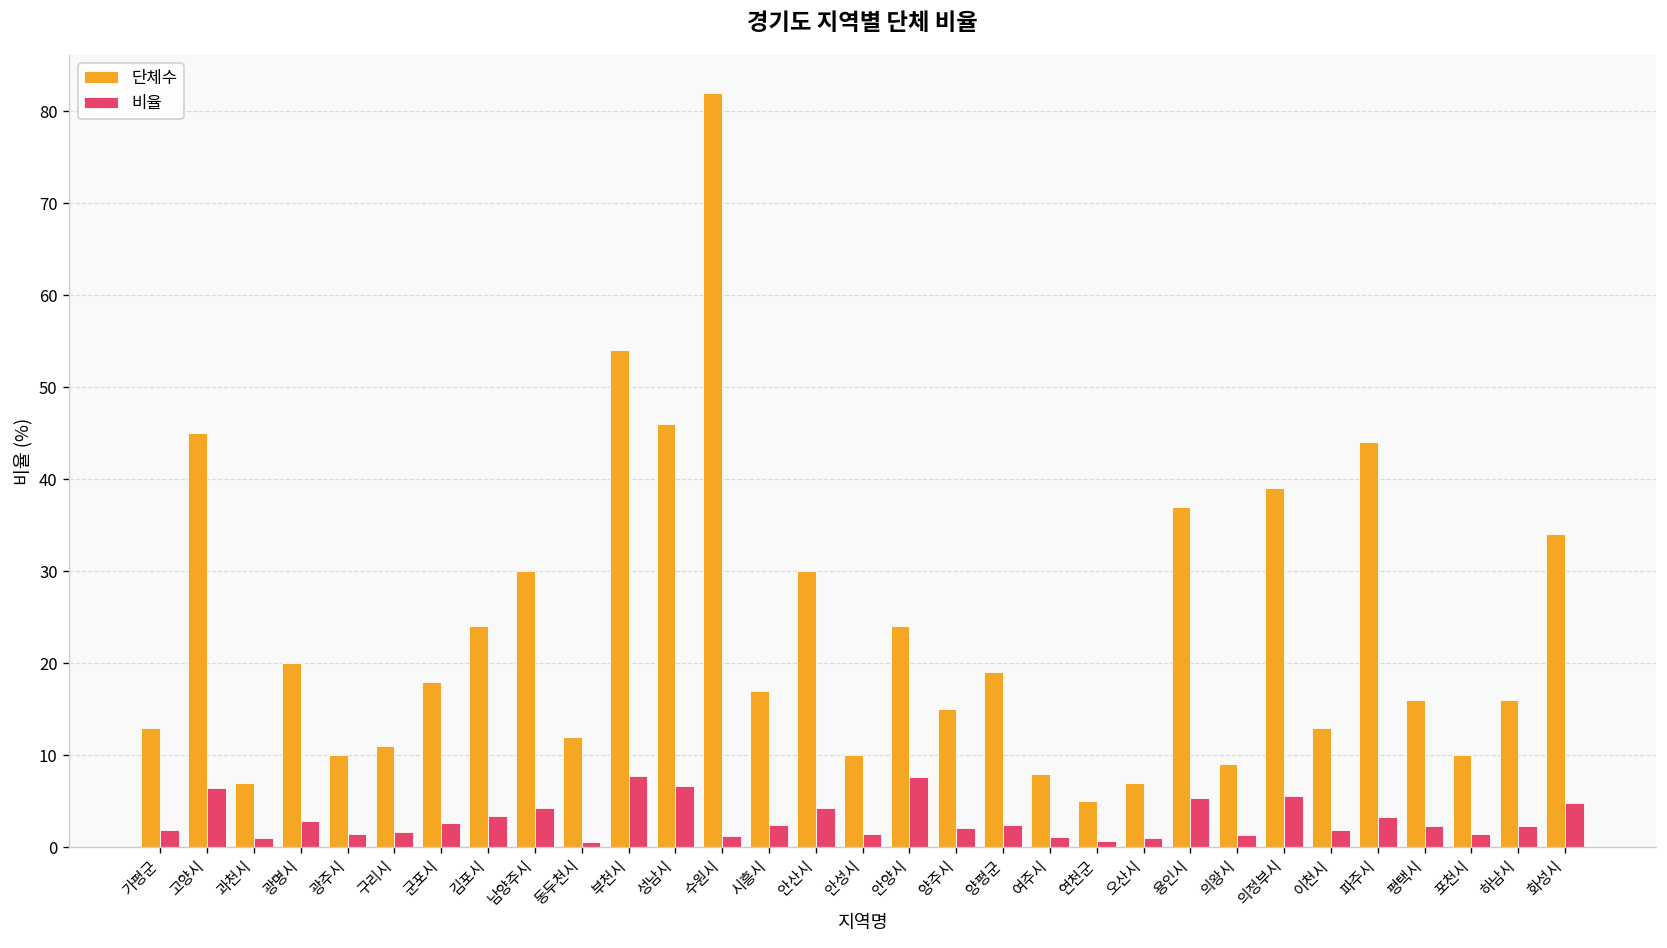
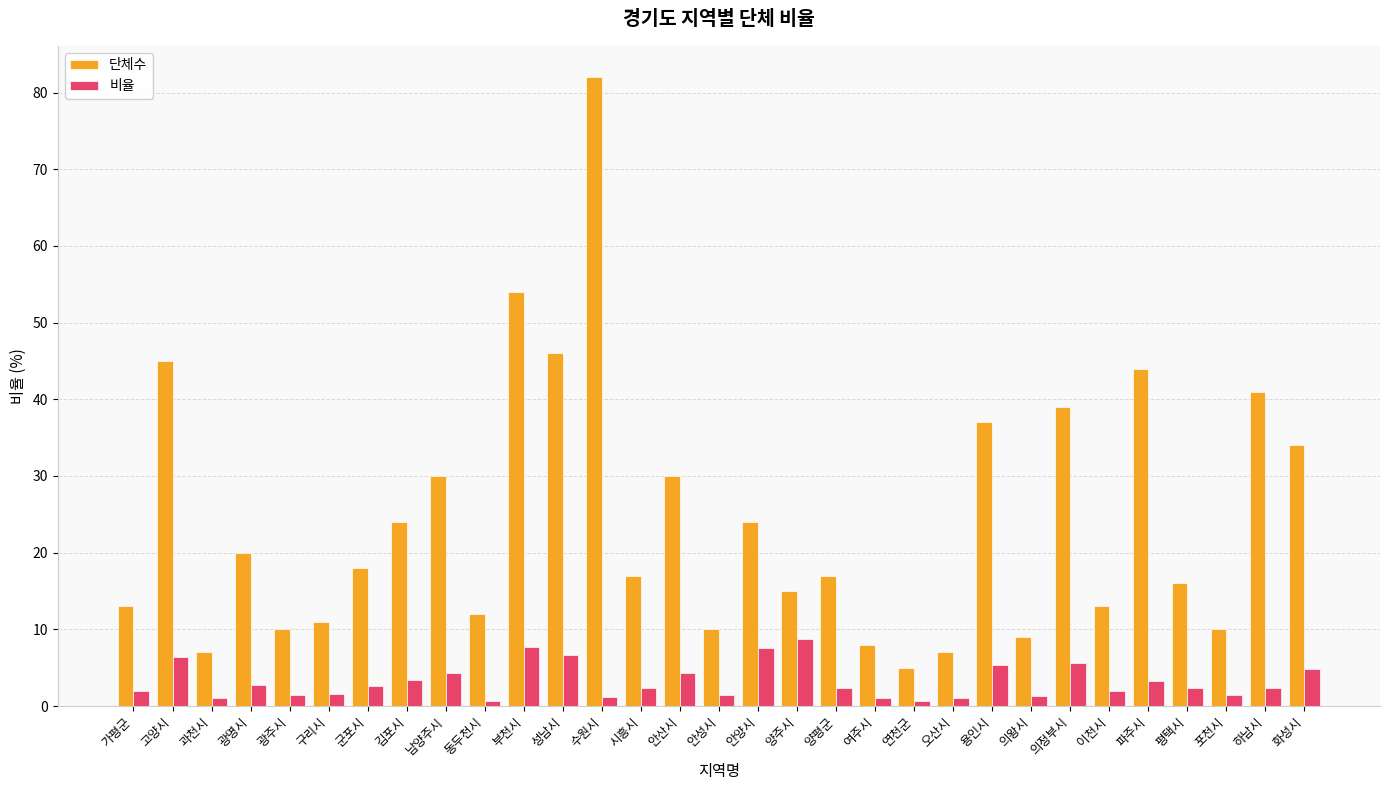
  {
    "단체수": {
      "가평군": 13,
      "고양시": 45,
      "과천시": 7,
      "광명시": 20,
      "광주시": 10,
      "구리시": 11,
      "군포시": 18,
      "김포시": 24,
      "남양주시": 30,
      "동두천시": 12,
      "부천시": 54,
      "성남시": 46,
      "수원시": 82,
      "시흥시": 17,
      "안산시": 30,
      "안성시": 10,
      "안양시": 24,
      "양주시": 15,
-     "양평군": 19,
+     "양평군": 17,
      "여주시": 8,
      "연천군": 5,
      "오산시": 7,
      "용인시": 37,
      "의왕시": 9,
      "의정부시": 39,
      "이천시": 13,
      "파주시": 44,
      "평택시": 16,
      "포천시": 10,
-     "하남시": 16,
+     "하남시": 41,
      "화성시": 34
    },
    "비율": {
      "가평군": 2,
      "고양시": 6,
      "과천시": 1,
      "광명시": 3,
      "광주시": 1,
      "구리시": 2,
      "군포시": 3,
      "김포시": 3,
      "남양주시": 4,
      "동두천시": 1,
      "부천시": 8,
      "성남시": 7,
      "수원시": 1,
      "시흥시": 2,
      "안산시": 4,
      "안성시": 1,
      "안양시": 8,
-     "양주시": 2,
+     "양주시": 9,
      "양평군": 2,
      "여주시": 1,
      "연천군": 1,
      "오산시": 1,
      "용인시": 5,
      "의왕시": 1,
      "의정부시": 6,
      "이천시": 2,
      "파주시": 3,
      "평택시": 2,
      "포천시": 1,
      "하남시": 2,
      "화성시": 5
    }
  }
